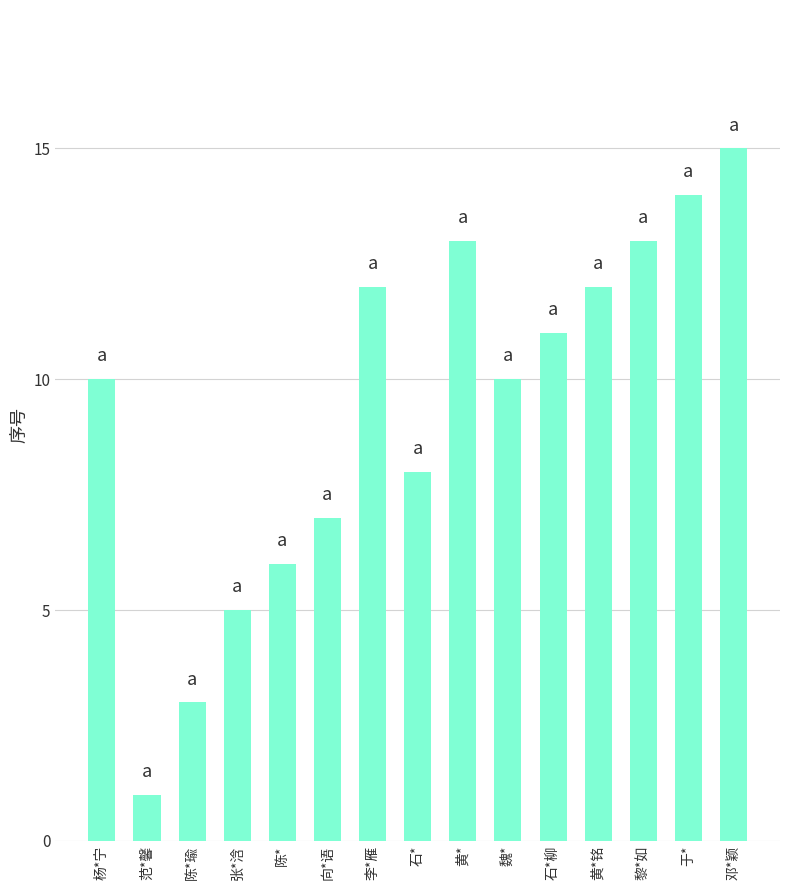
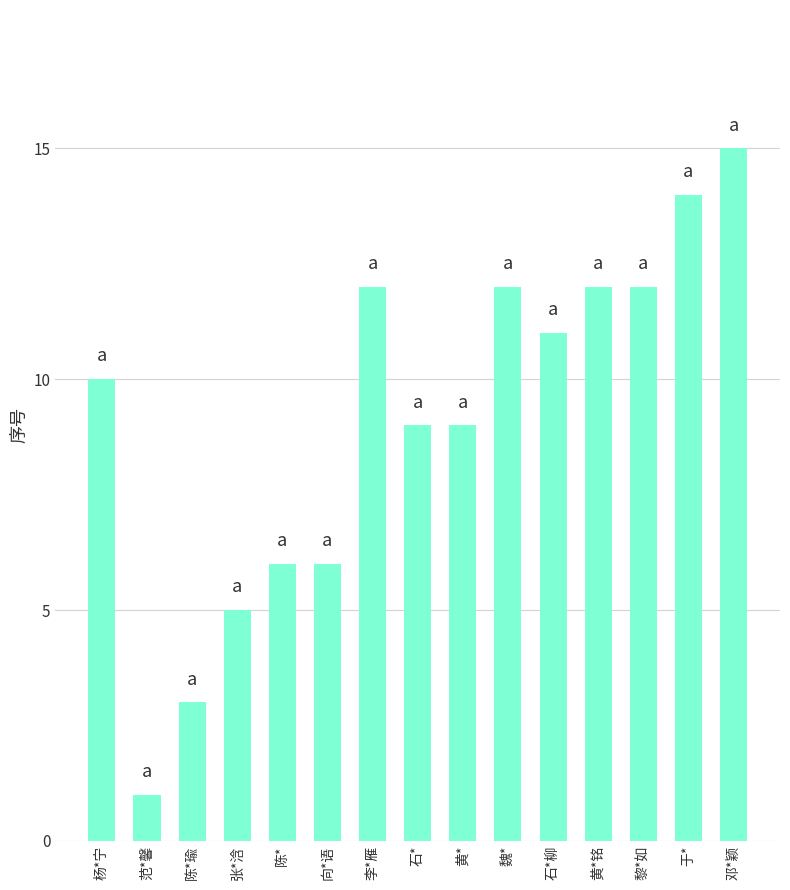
  {
    "杨*宁": 10,
    "范*馨": 1,
    "陈*瑜": 3,
    "张*浛": 5,
    "陈*": 6,
-   "向*语": 7,
+   "向*语": 6,
    "李*雁": 12,
-   "石*": 8,
-   "黄*": 13,
-   "魏*": 10,
+   "石*": 9,
+   "黄*": 9,
+   "魏*": 12,
    "石*柳": 11,
    "黄*铭": 12,
-   "黎*如": 13,
+   "黎*如": 12,
    "于*": 14,
    "邓*颖": 15
  }
